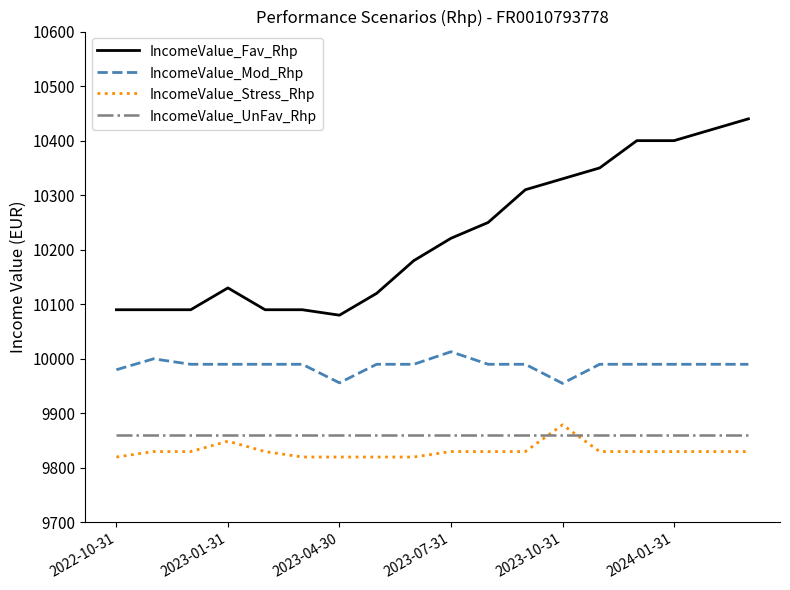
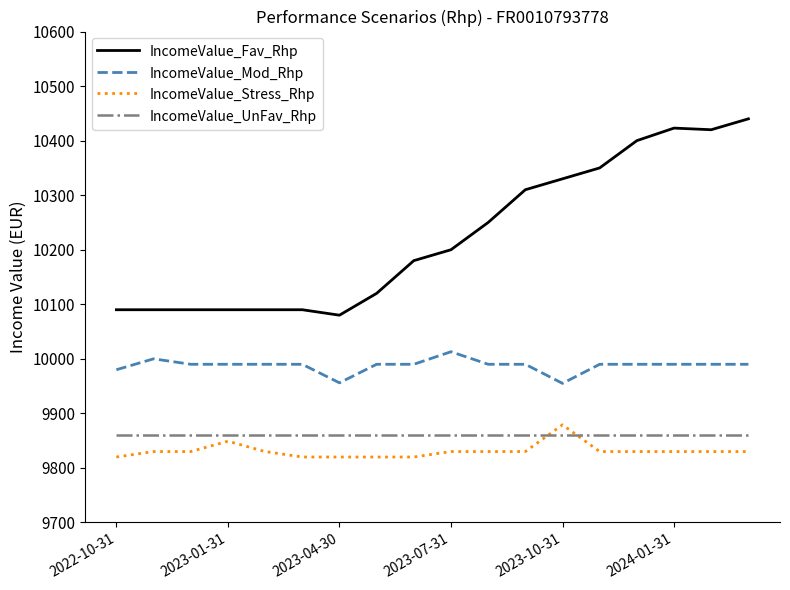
  {
    "IncomeValue_Fav_Rhp": {
      "2022-10-31": 10090,
-     "2023-01-31": 10130,
+     "2023-01-31": 10090,
      "2023-04-30": 10080,
-     "2023-07-31": 10220,
+     "2023-07-31": 10200,
      "2023-10-31": 10330,
-     "2024-01-31": 10400
+     "2024-01-31": 10420
    },
    "IncomeValue_Mod_Rhp": {
      "2022-10-31": 9980,
      "2023-01-31": 9990,
      "2023-04-30": 9960,
      "2023-07-31": 10010,
      "2023-10-31": 9960,
      "2024-01-31": 9990
    },
    "IncomeValue_Stress_Rhp": {
      "2022-10-31": 9820,
      "2023-01-31": 9850,
      "2023-04-30": 9820,
      "2023-07-31": 9830,
      "2023-10-31": 9880,
      "2024-01-31": 9830
    },
    "IncomeValue_UnFav_Rhp": {
      "2022-10-31": 9860,
      "2023-01-31": 9860,
      "2023-04-30": 9860,
      "2023-07-31": 9860,
      "2023-10-31": 9860,
      "2024-01-31": 9860
    }
  }
